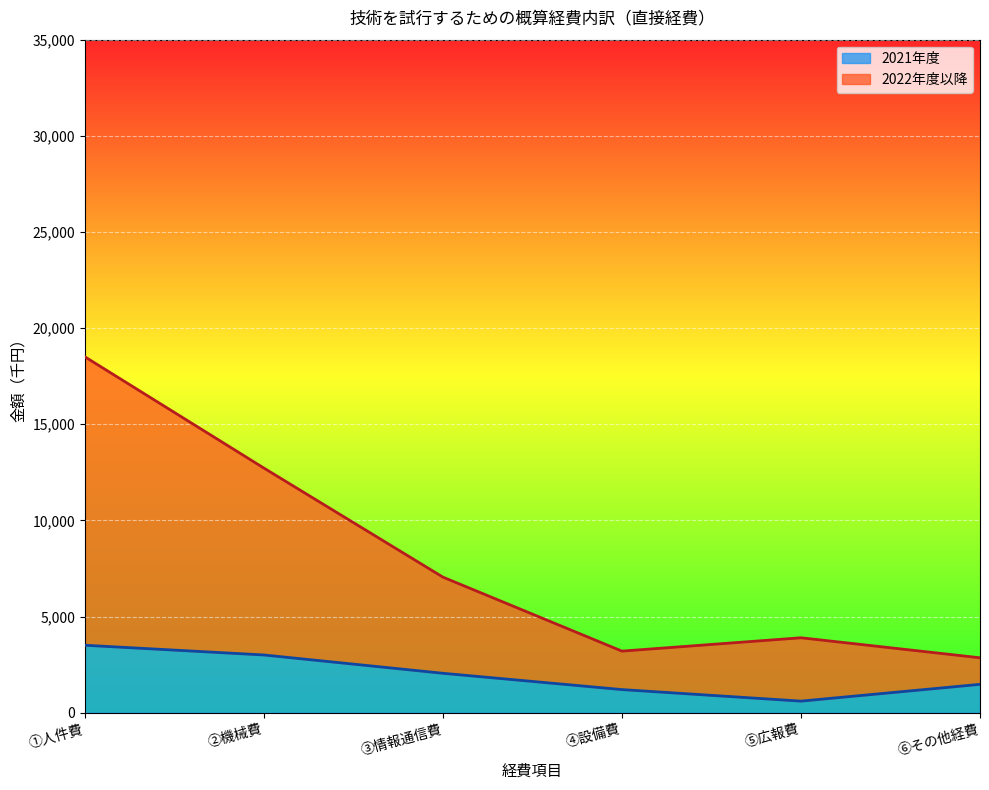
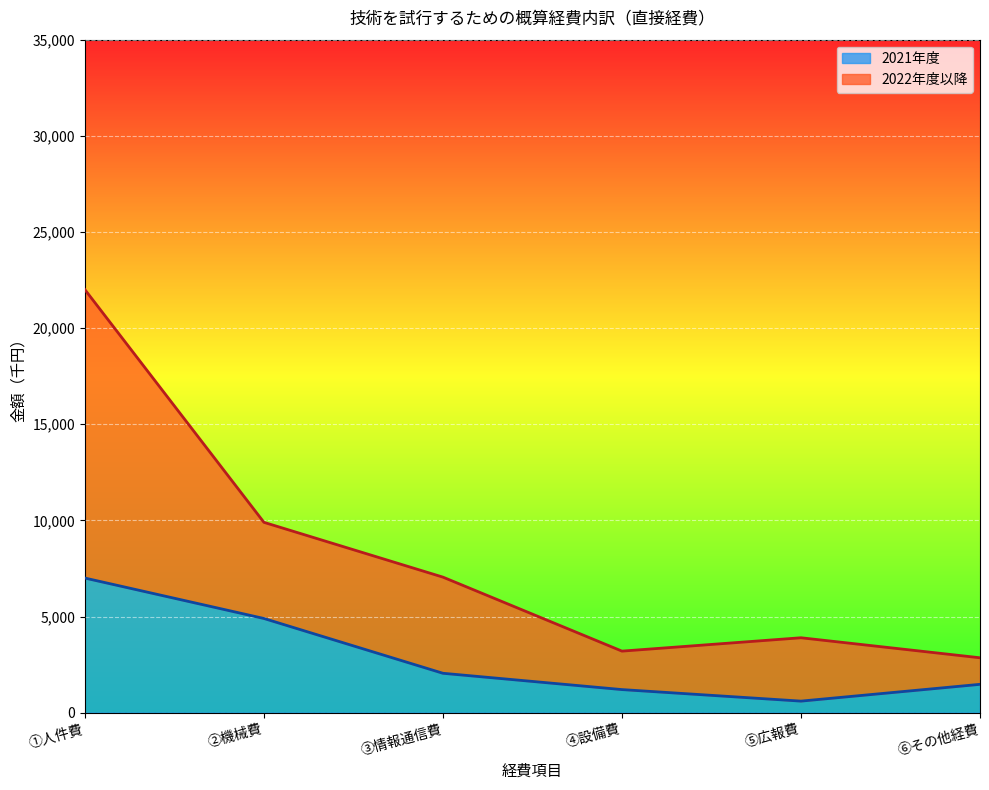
  {
    "2021年度": {
-     "①人件費": "3,500",
-     "②機械費": "3,000",
+     "①人件費": "7,000",
+     "②機械費": "4,900",
      "③情報通信費": "2,000",
      "④設備費": "1,200",
      "⑤広報費": "600",
      "⑥その他経費": "1,500"
    },
    "2022年度以降": {
      "①人件費": "15,000",
-     "②機械費": "9,700",
+     "②機械費": "5,000",
      "③情報通信費": "5,000",
      "④設備費": "2,000",
      "⑤広報費": "3,300",
      "⑥その他経費": "1,400"
    }
  }
